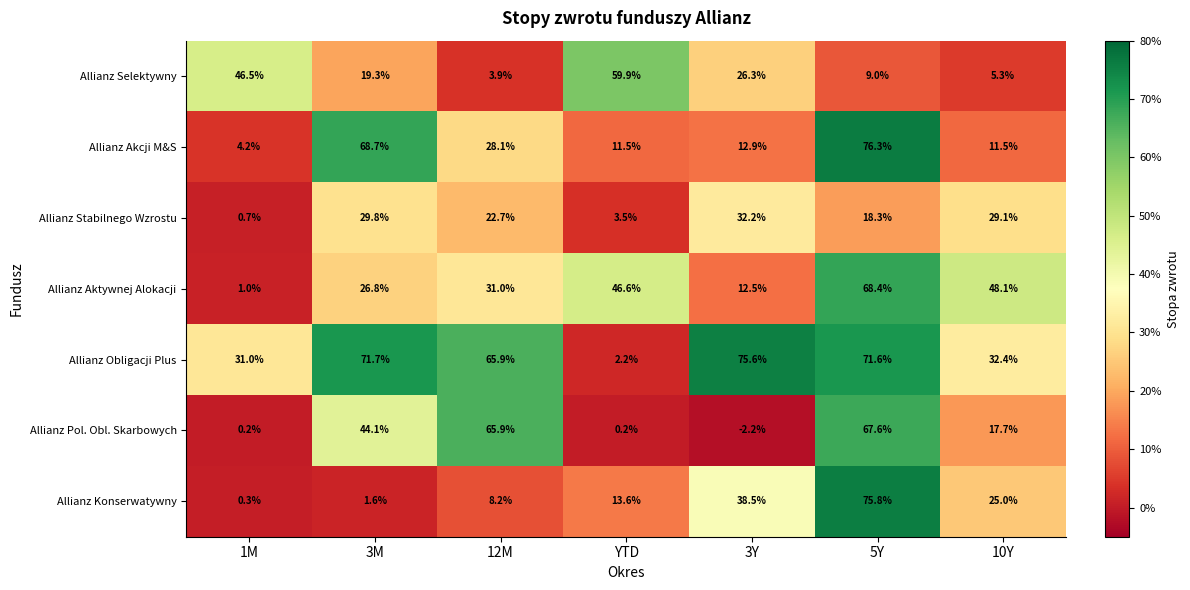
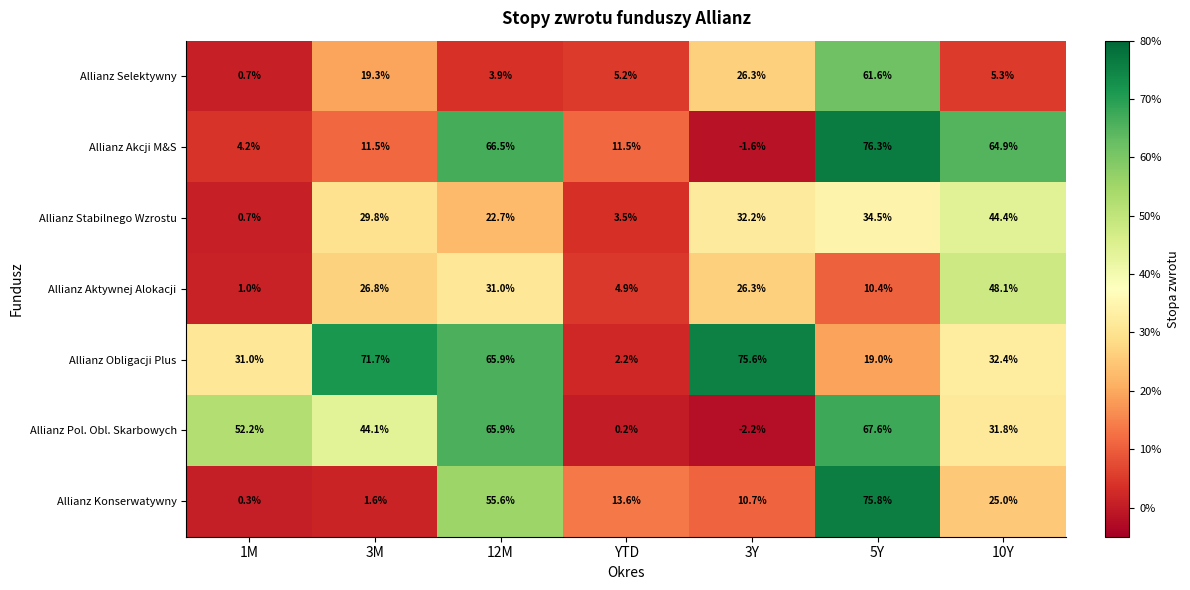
  {
    "Allianz Selektywny": {
-     "1M": "46.5%",
+     "1M": "0.7%",
      "3M": "19.3%",
      "12M": "3.9%",
-     "YTD": "59.9%",
+     "YTD": "5.2%",
      "3Y": "26.3%",
-     "5Y": "9.0%",
+     "5Y": "61.6%",
      "10Y": "5.3%"
    },
    "Allianz Akcji M&S": {
      "1M": "4.2%",
-     "3M": "68.7%",
-     "12M": "28.1%",
+     "3M": "11.5%",
+     "12M": "66.5%",
      "YTD": "11.5%",
-     "3Y": "12.9%",
+     "3Y": "-1.6%",
      "5Y": "76.3%",
-     "10Y": "11.5%"
+     "10Y": "64.9%"
    },
    "Allianz Stabilnego Wzrostu": {
      "1M": "0.7%",
      "3M": "29.8%",
      "12M": "22.7%",
      "YTD": "3.5%",
      "3Y": "32.2%",
-     "5Y": "18.3%",
-     "10Y": "29.1%"
+     "5Y": "34.5%",
+     "10Y": "44.4%"
    },
    "Allianz Aktywnej Alokacji": {
      "1M": "1.0%",
      "3M": "26.8%",
      "12M": "31.0%",
-     "YTD": "46.6%",
-     "3Y": "12.5%",
-     "5Y": "68.4%",
+     "YTD": "4.9%",
+     "3Y": "26.3%",
+     "5Y": "10.4%",
      "10Y": "48.1%"
    },
    "Allianz Obligacji Plus": {
      "1M": "31.0%",
      "3M": "71.7%",
      "12M": "65.9%",
      "YTD": "2.2%",
      "3Y": "75.6%",
-     "5Y": "71.6%",
+     "5Y": "19.0%",
      "10Y": "32.4%"
    },
    "Allianz Pol. Obl. Skarbowych": {
-     "1M": "0.2%",
+     "1M": "52.2%",
      "3M": "44.1%",
      "12M": "65.9%",
      "YTD": "0.2%",
      "3Y": "-2.2%",
      "5Y": "67.6%",
-     "10Y": "17.7%"
+     "10Y": "31.8%"
    },
    "Allianz Konserwatywny": {
      "1M": "0.3%",
      "3M": "1.6%",
-     "12M": "8.2%",
+     "12M": "55.6%",
      "YTD": "13.6%",
-     "3Y": "38.5%",
+     "3Y": "10.7%",
      "5Y": "75.8%",
      "10Y": "25.0%"
    }
  }
